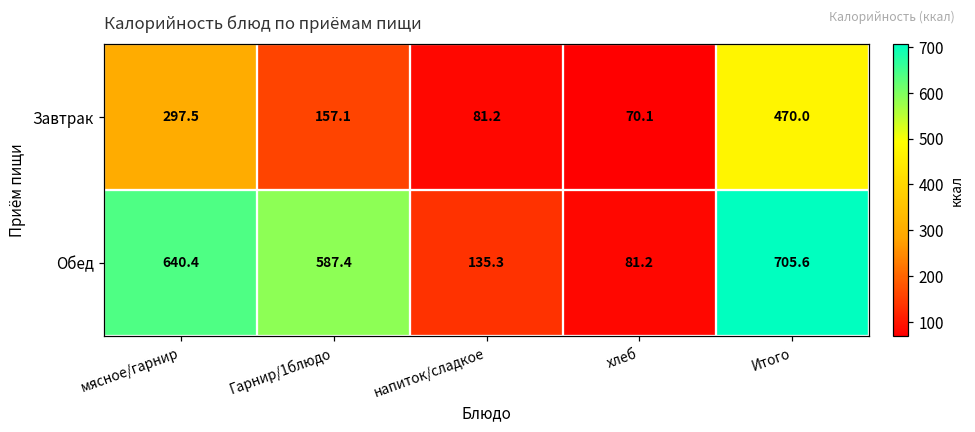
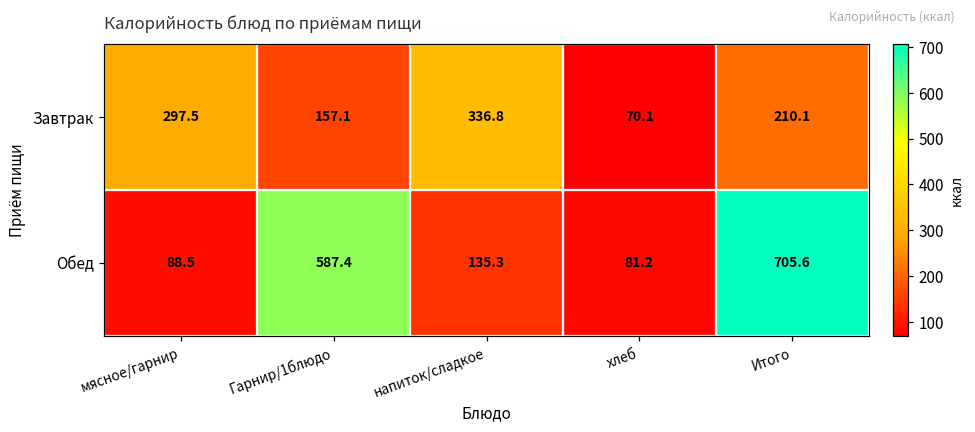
  {
    "Завтрак": {
      "мясное/гарнир": 297.5,
      "Гарнир/1блюдо": 157.1,
-     "напиток/сладкое": 81.2,
+     "напиток/сладкое": 336.8,
      "хлеб": 70.1,
-     "Итого": 470.0
+     "Итого": 210.1
    },
    "Обед": {
-     "мясное/гарнир": 640.4,
+     "мясное/гарнир": 88.5,
      "Гарнир/1блюдо": 587.4,
      "напиток/сладкое": 135.3,
      "хлеб": 81.2,
      "Итого": 705.6
    }
  }
